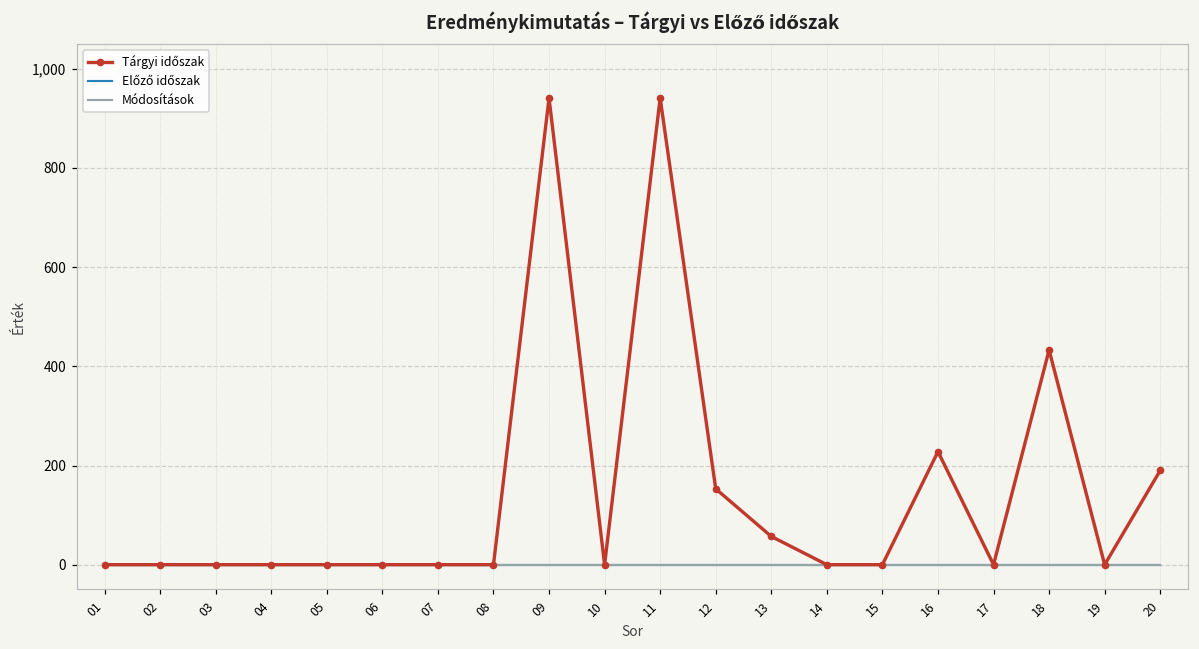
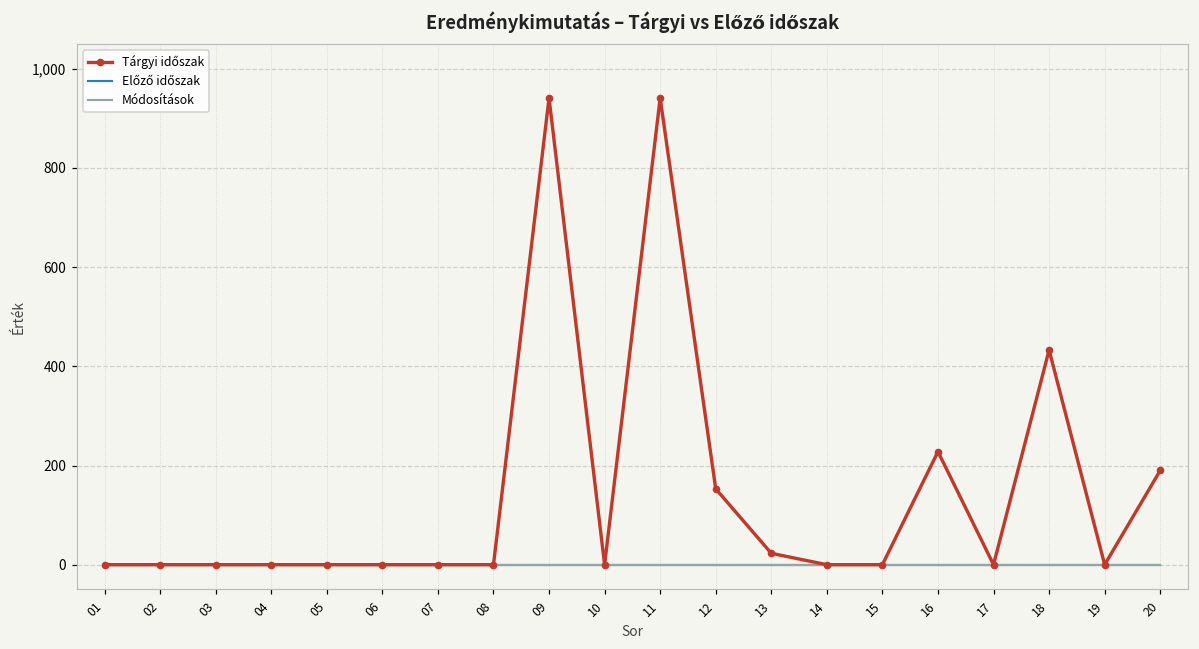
  {
    "Tárgyi időszak": {
      "09": 940,
      "11": 940,
      "12": 150,
-     "13": 60,
+     "13": 20,
      "16": 230,
      "18": 430,
      "20": 190
    },
    "Módosítások": {
      "09": 0,
      "11": 0,
      "12": 0,
      "13": 0,
      "16": 0,
      "18": 0,
      "20": 0
    }
  }
